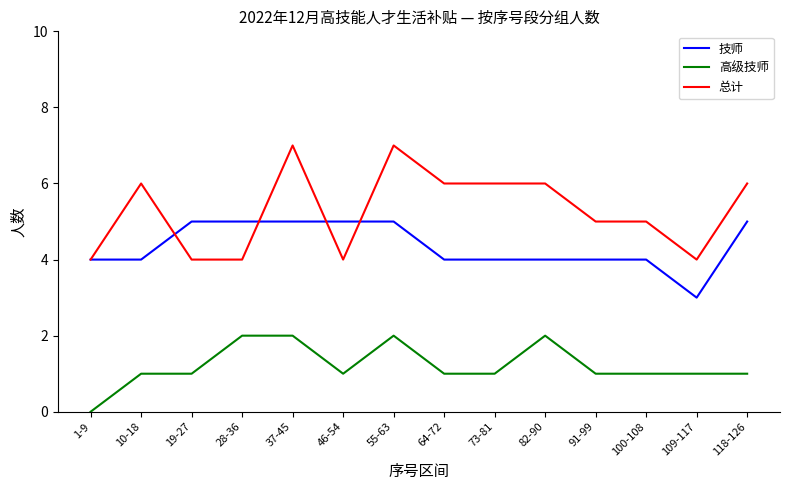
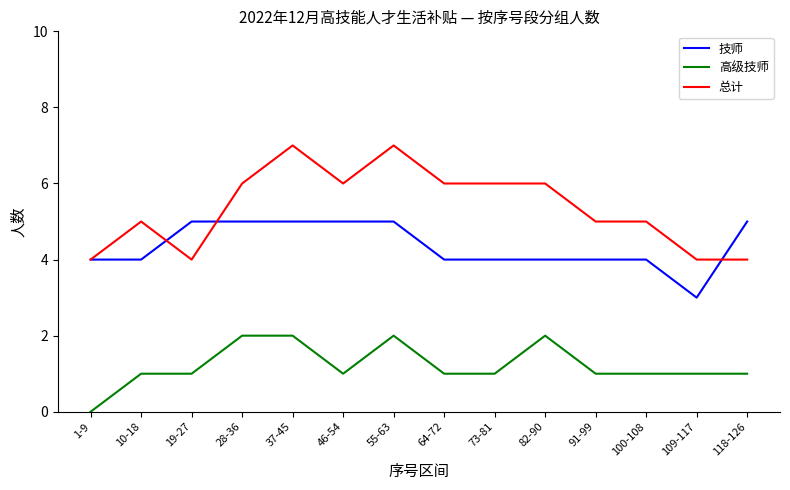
  {
    "技师": {
      "10-18": 4,
      "19-27": 5,
      "28-36": 5,
      "37-45": 5,
      "46-54": 5,
      "55-63": 5,
      "64-72": 4,
      "73-81": 4,
      "82-90": 4,
      "91-99": 4,
      "100-108": 4,
      "109-117": 3,
      "118-126": 5
    },
    "高级技师": {
      "1-9": 0,
      "10-18": 1,
      "19-27": 1,
      "28-36": 2,
      "37-45": 2,
      "46-54": 1,
      "55-63": 2,
      "64-72": 1,
      "73-81": 1,
      "82-90": 2,
      "91-99": 1,
      "100-108": 1,
      "109-117": 1,
      "118-126": 1
    },
    "总计": {
-     "10-18": 6,
+     "10-18": 5,
      "19-27": 4,
-     "28-36": 4,
+     "28-36": 6,
      "37-45": 7,
-     "46-54": 4,
+     "46-54": 6,
      "55-63": 7,
      "64-72": 6,
      "73-81": 6,
      "82-90": 6,
      "91-99": 5,
      "100-108": 5,
      "109-117": 4,
-     "118-126": 6
+     "118-126": 4
    }
  }
